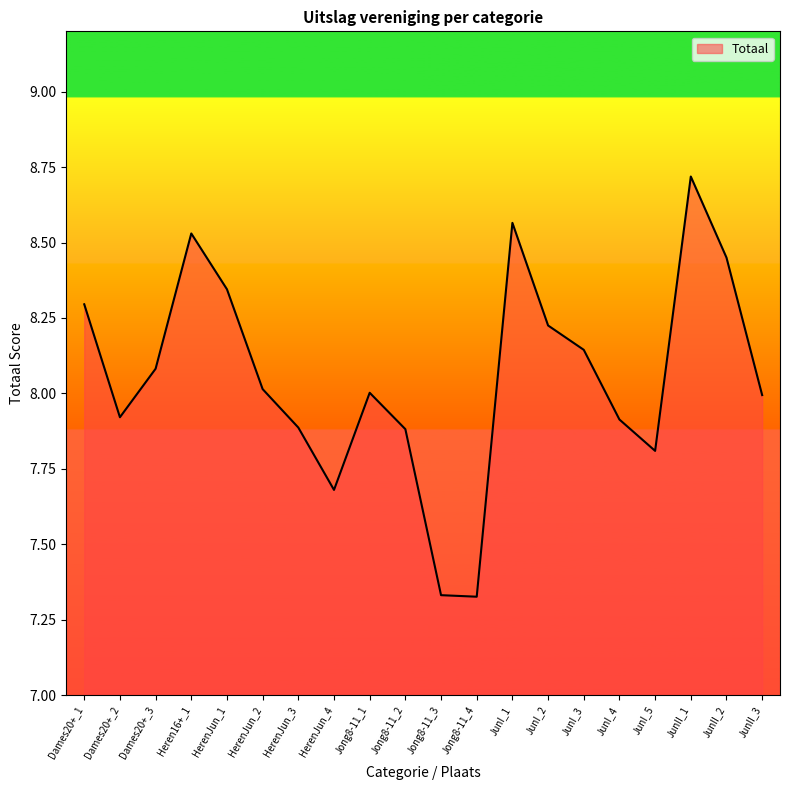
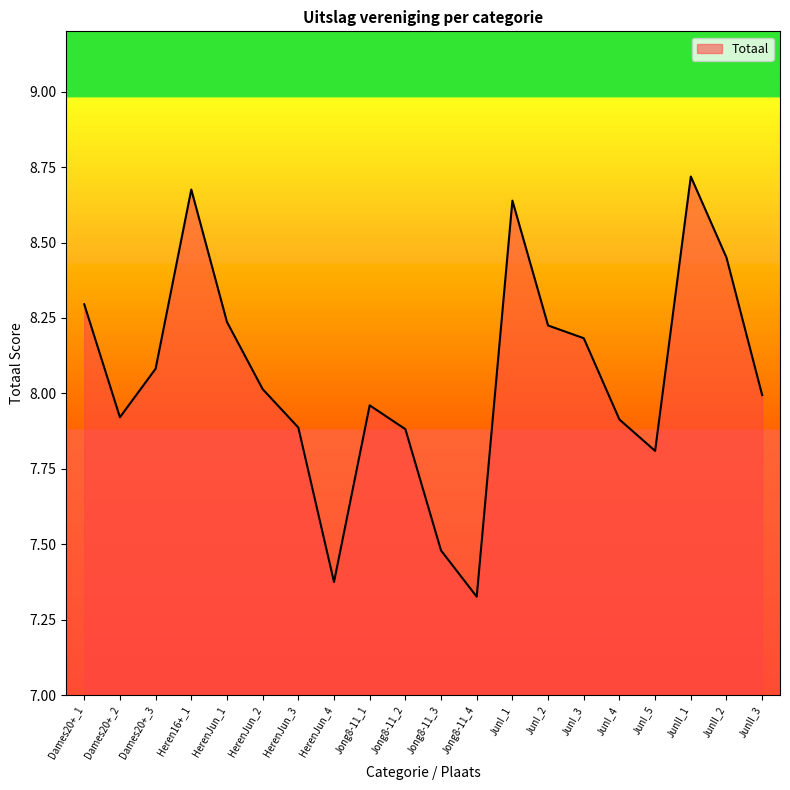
  {
    "Dames20+_1": 8.30,
    "Dames20+_2": 7.92,
    "Dames20+_3": 8.08,
-   "Heren16+_1": 8.53,
-   "HerenJun_1": 8.35,
+   "Heren16+_1": 8.68,
+   "HerenJun_1": 8.24,
    "HerenJun_2": 8.01,
    "HerenJun_3": 7.89,
-   "HerenJun_4": 7.68,
-   "Jong8-11_1": 8.00,
+   "HerenJun_4": 7.37,
+   "Jong8-11_1": 7.96,
    "Jong8-11_2": 7.88,
-   "Jong8-11_3": 7.33,
+   "Jong8-11_3": 7.48,
    "Jong8-11_4": 7.33,
-   "JunI_1": 8.57,
+   "JunI_1": 8.64,
    "JunI_2": 8.23,
-   "JunI_3": 8.14,
+   "JunI_3": 8.18,
    "JunI_4": 7.91,
    "JunI_5": 7.81,
    "JunII_1": 8.72,
    "JunII_2": 8.45,
    "JunII_3": 7.99
  }
